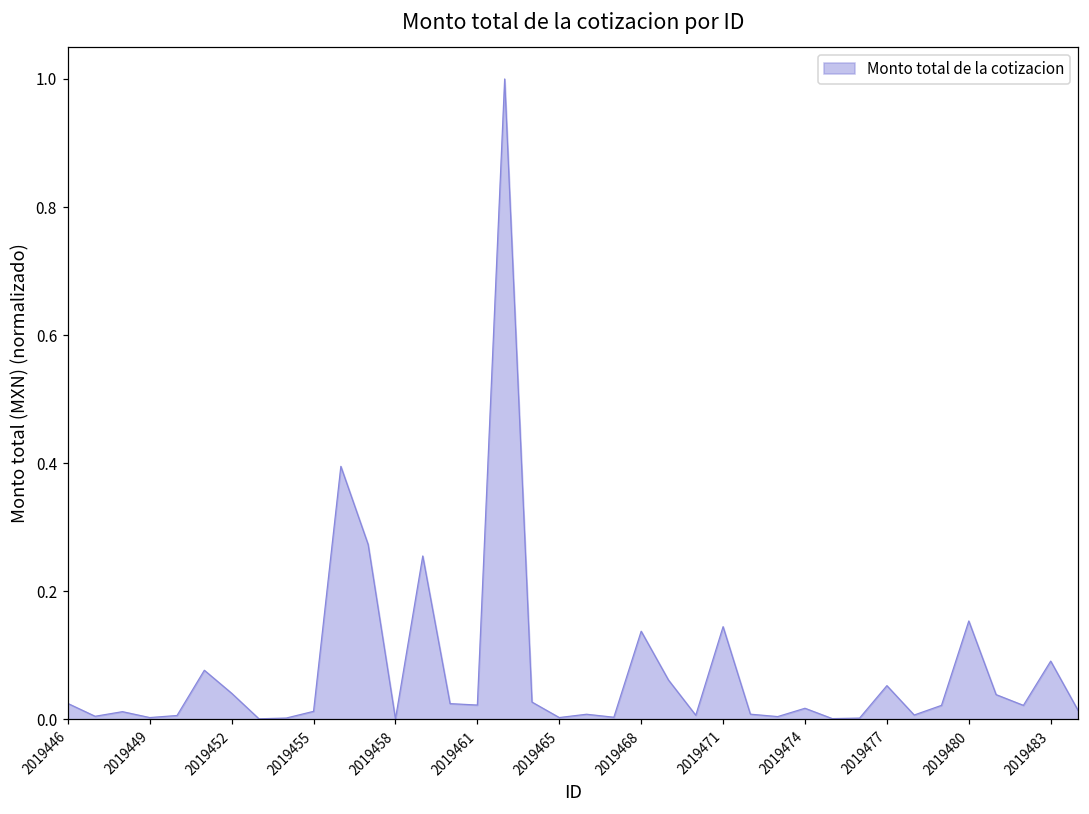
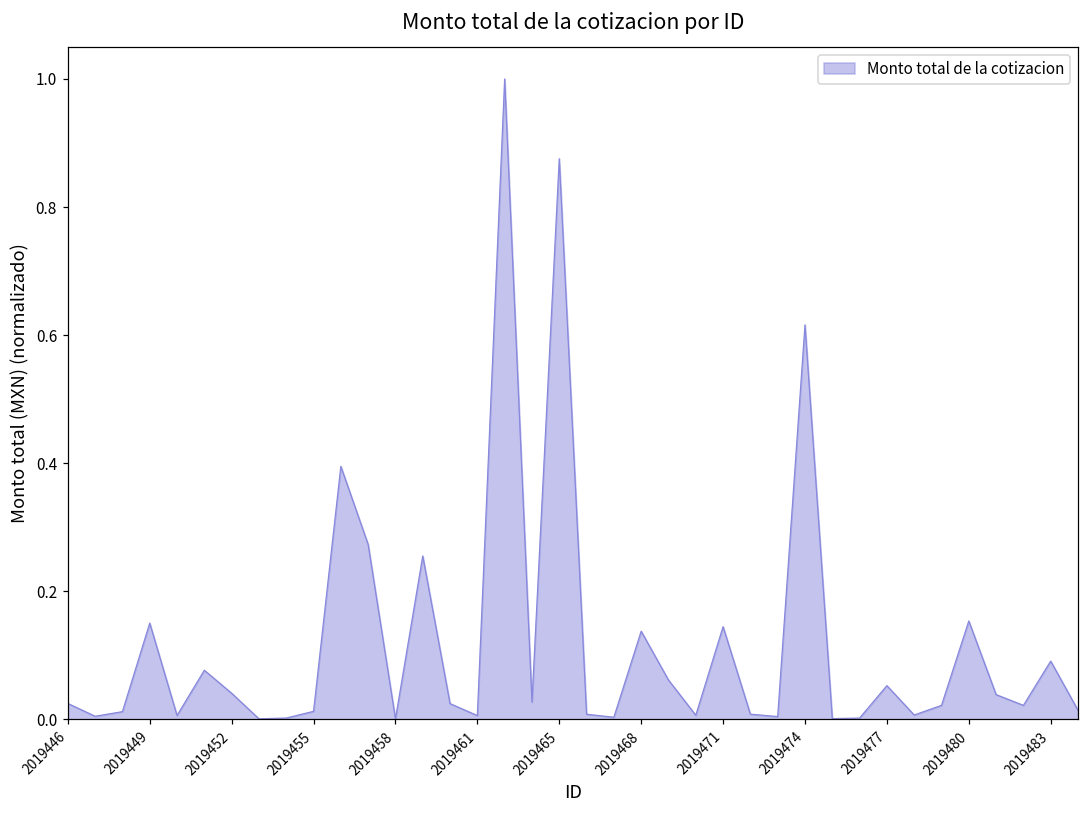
  {
    "2019446": 0.02,
-   "2019449": 0.00,
+   "2019449": 0.15,
    "2019452": 0.04,
    "2019455": 0.01,
    "2019458": 0.00,
-   "2019461": 0.02,
-   "2019465": 0.00,
+   "2019461": 0.01,
+   "2019465": 0.88,
    "2019468": 0.14,
    "2019471": 0.14,
-   "2019474": 0.02,
+   "2019474": 0.62,
    "2019477": 0.05,
    "2019480": 0.15,
    "2019483": 0.09
  }
